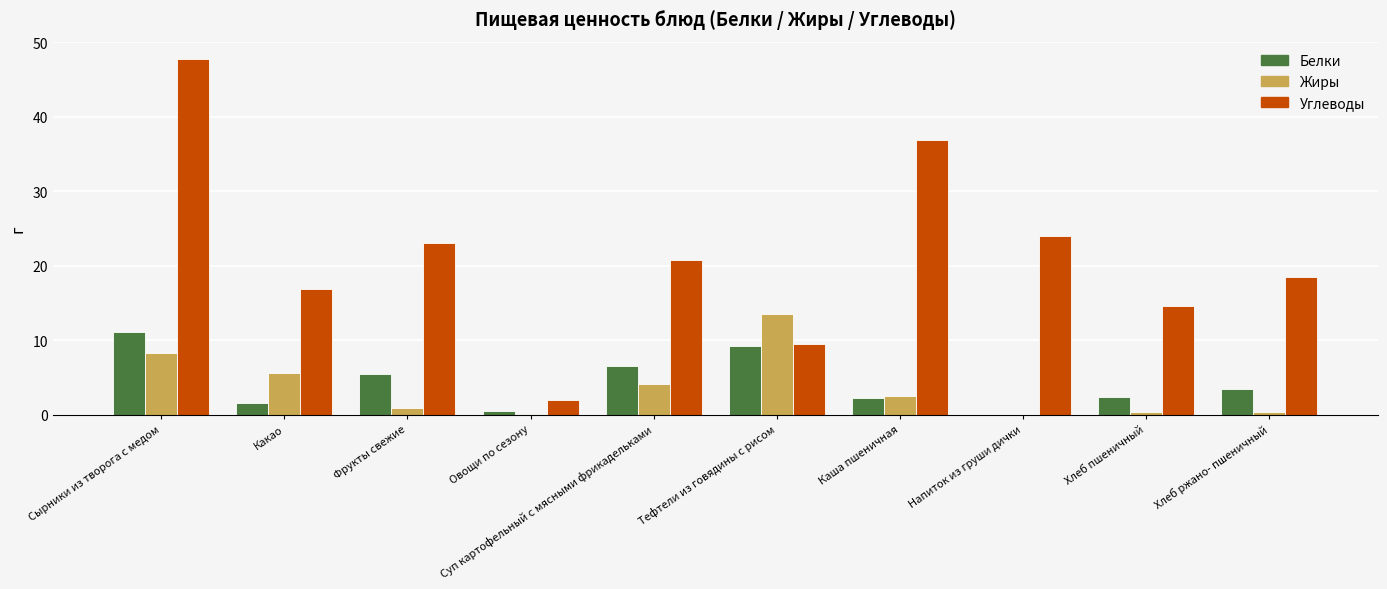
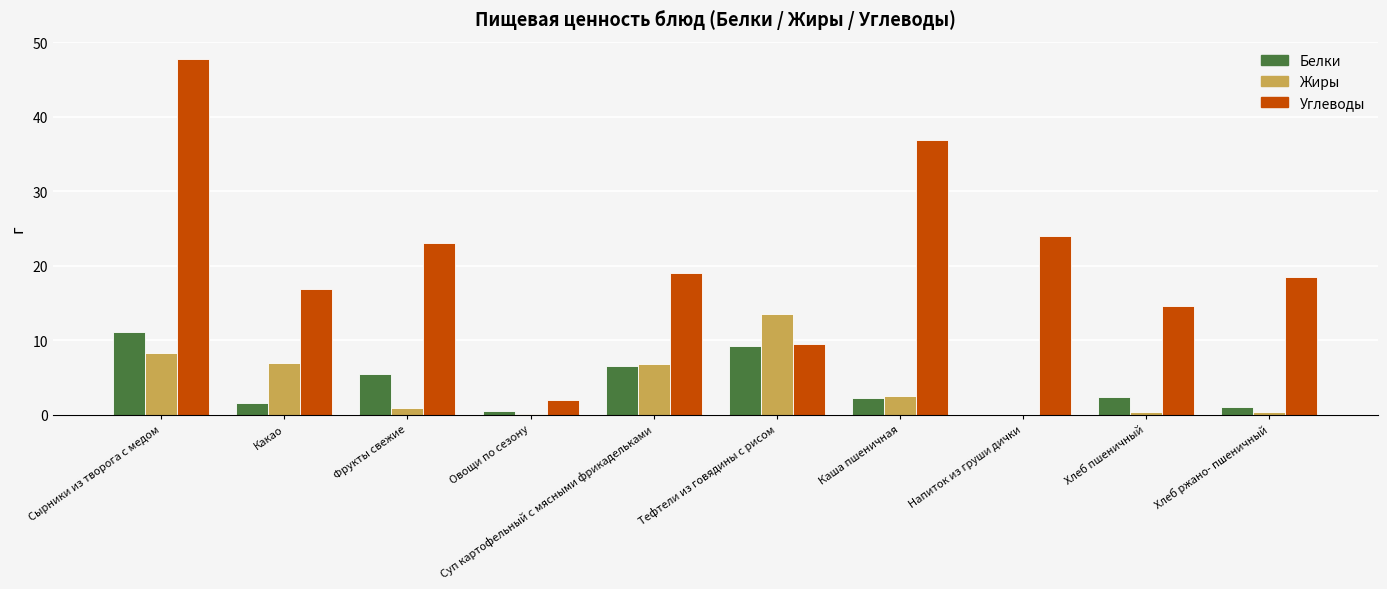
  {
    "Белки": {
      "Сырники из творога с медом": 11,
      "Какао": 2,
      "Фрукты свежие": 6,
      "Овощи по сезону": 0,
      "Суп картофельный с мясными фрикадельками": 7,
      "Тефтели из говядины с рисом": 9,
      "Каша пшеничная": 2,
      "Напиток из груши дички": 0,
      "Хлеб пшеничный": 2,
-     "Хлеб ржано- пшеничный": 3
+     "Хлеб ржано- пшеничный": 1
    },
    "Жиры": {
      "Сырники из творога с медом": 8,
-     "Какао": 6,
+     "Какао": 7,
      "Фрукты свежие": 1,
-     "Суп картофельный с мясными фрикадельками": 4,
+     "Суп картофельный с мясными фрикадельками": 7,
      "Тефтели из говядины с рисом": 14,
      "Каша пшеничная": 3,
      "Напиток из груши дички": 0,
      "Хлеб ржано- пшеничный": 0
    },
    "Углеводы": {
      "Сырники из творога с медом": 48,
      "Какао": 17,
      "Фрукты свежие": 23,
      "Овощи по сезону": 2,
-     "Суп картофельный с мясными фрикадельками": 21,
+     "Суп картофельный с мясными фрикадельками": 19,
      "Тефтели из говядины с рисом": 9,
      "Каша пшеничная": 37,
      "Напиток из груши дички": 24,
      "Хлеб пшеничный": 15,
      "Хлеб ржано- пшеничный": 18
    }
  }
